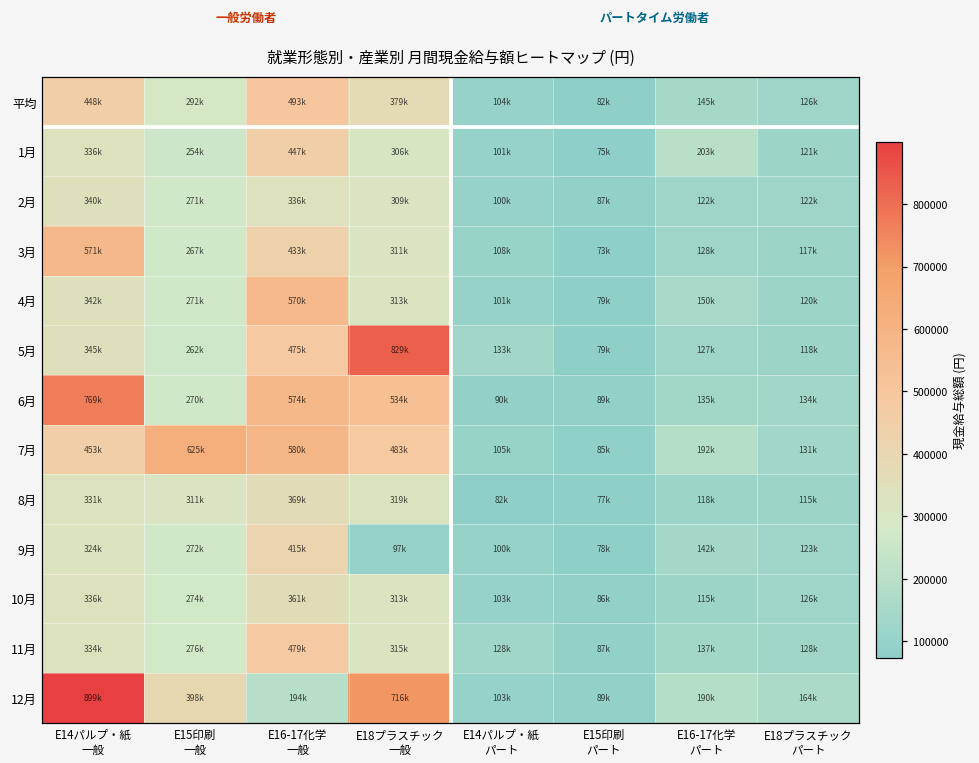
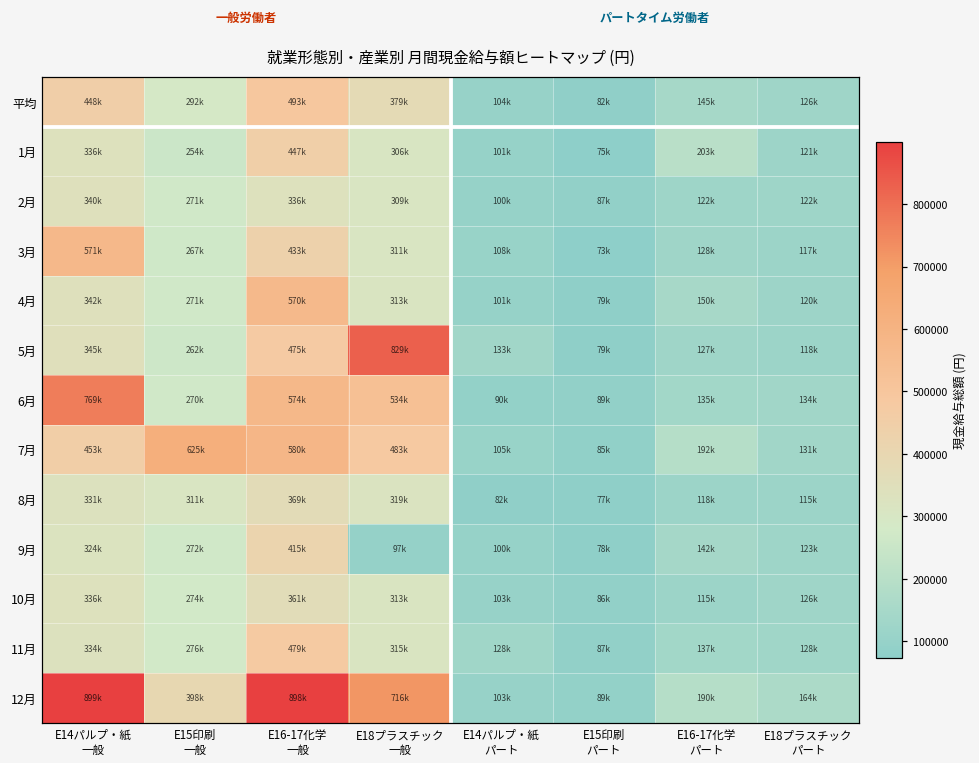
  {
    "平均": {
      "E14パルプ・紙 一般": "448k",
      "E15印刷 一般": "292k",
      "E16-17化学 一般": "493k",
      "E18プラスチック 一般": "379k",
      "E14パルプ・紙 パート": "104k",
      "E15印刷 パート": "82k",
      "E16-17化学 パート": "145k",
      "E18プラスチック パート": "126k"
    },
    "1月": {
      "E14パルプ・紙 一般": "336k",
      "E15印刷 一般": "254k",
      "E16-17化学 一般": "447k",
      "E18プラスチック 一般": "306k",
      "E14パルプ・紙 パート": "101k",
      "E15印刷 パート": "75k",
      "E16-17化学 パート": "203k",
      "E18プラスチック パート": "121k"
    },
    "2月": {
      "E14パルプ・紙 一般": "340k",
      "E15印刷 一般": "271k",
      "E16-17化学 一般": "336k",
      "E18プラスチック 一般": "309k",
      "E14パルプ・紙 パート": "100k",
      "E15印刷 パート": "87k",
      "E16-17化学 パート": "122k",
      "E18プラスチック パート": "122k"
    },
    "3月": {
      "E14パルプ・紙 一般": "571k",
      "E15印刷 一般": "267k",
      "E16-17化学 一般": "433k",
      "E18プラスチック 一般": "311k",
      "E14パルプ・紙 パート": "108k",
      "E15印刷 パート": "73k",
      "E16-17化学 パート": "128k",
      "E18プラスチック パート": "117k"
    },
    "4月": {
      "E14パルプ・紙 一般": "342k",
      "E15印刷 一般": "271k",
      "E16-17化学 一般": "570k",
      "E18プラスチック 一般": "313k",
      "E14パルプ・紙 パート": "101k",
      "E15印刷 パート": "79k",
      "E16-17化学 パート": "150k",
      "E18プラスチック パート": "120k"
    },
    "5月": {
      "E14パルプ・紙 一般": "345k",
      "E15印刷 一般": "262k",
      "E16-17化学 一般": "475k",
      "E18プラスチック 一般": "829k",
      "E14パルプ・紙 パート": "133k",
      "E15印刷 パート": "79k",
      "E16-17化学 パート": "127k",
      "E18プラスチック パート": "118k"
    },
    "6月": {
      "E14パルプ・紙 一般": "769k",
      "E15印刷 一般": "270k",
      "E16-17化学 一般": "574k",
      "E18プラスチック 一般": "534k",
      "E14パルプ・紙 パート": "90k",
      "E15印刷 パート": "89k",
      "E16-17化学 パート": "135k",
      "E18プラスチック パート": "134k"
    },
    "7月": {
      "E14パルプ・紙 一般": "453k",
      "E15印刷 一般": "625k",
      "E16-17化学 一般": "580k",
      "E18プラスチック 一般": "483k",
      "E14パルプ・紙 パート": "105k",
      "E15印刷 パート": "85k",
      "E16-17化学 パート": "192k",
      "E18プラスチック パート": "131k"
    },
    "8月": {
      "E14パルプ・紙 一般": "331k",
      "E15印刷 一般": "311k",
      "E16-17化学 一般": "369k",
      "E18プラスチック 一般": "319k",
      "E14パルプ・紙 パート": "82k",
      "E15印刷 パート": "77k",
      "E16-17化学 パート": "118k",
      "E18プラスチック パート": "115k"
    },
    "9月": {
      "E14パルプ・紙 一般": "324k",
      "E15印刷 一般": "272k",
      "E16-17化学 一般": "415k",
      "E18プラスチック 一般": "97k",
      "E14パルプ・紙 パート": "100k",
      "E15印刷 パート": "78k",
      "E16-17化学 パート": "142k",
      "E18プラスチック パート": "123k"
    },
    "10月": {
      "E14パルプ・紙 一般": "336k",
      "E15印刷 一般": "274k",
      "E16-17化学 一般": "361k",
      "E18プラスチック 一般": "313k",
      "E14パルプ・紙 パート": "103k",
      "E15印刷 パート": "86k",
      "E16-17化学 パート": "115k",
      "E18プラスチック パート": "126k"
    },
    "11月": {
      "E14パルプ・紙 一般": "334k",
      "E15印刷 一般": "276k",
      "E16-17化学 一般": "479k",
      "E18プラスチック 一般": "315k",
      "E14パルプ・紙 パート": "128k",
      "E15印刷 パート": "87k",
      "E16-17化学 パート": "137k",
      "E18プラスチック パート": "128k"
    },
    "12月": {
      "E14パルプ・紙 一般": "899k",
      "E15印刷 一般": "398k",
-     "E16-17化学 一般": "194k",
+     "E16-17化学 一般": "898k",
      "E18プラスチック 一般": "716k",
      "E14パルプ・紙 パート": "103k",
      "E15印刷 パート": "89k",
      "E16-17化学 パート": "190k",
      "E18プラスチック パート": "164k"
    }
  }
